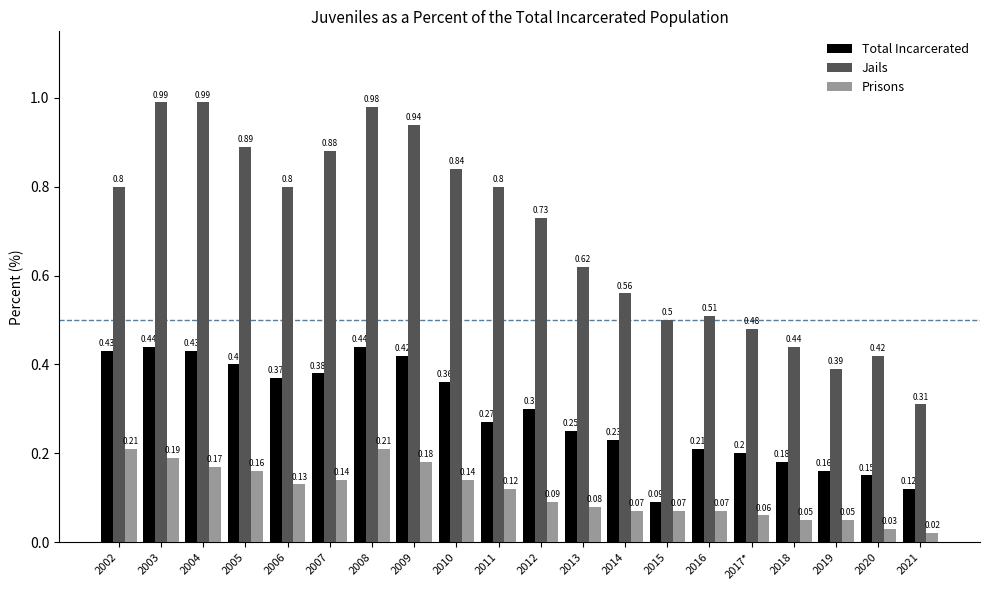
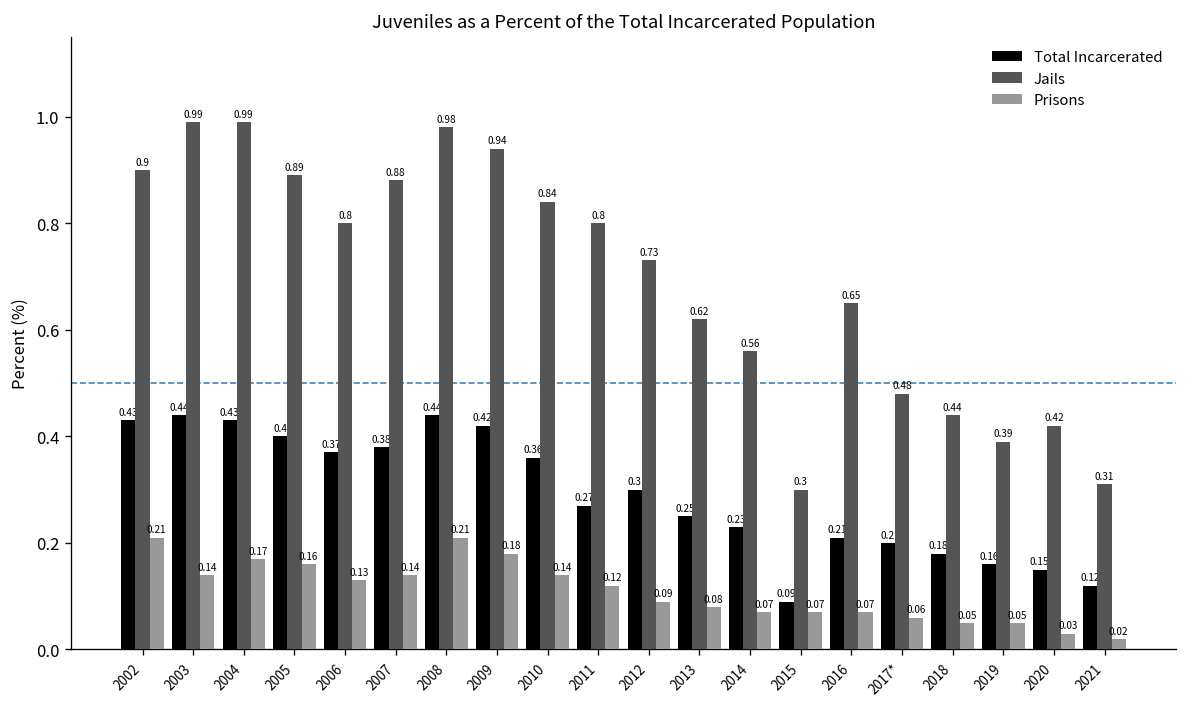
  {
    "Total Incarcerated": {
      "2002": 0.43,
      "2003": 0.44,
      "2004": 0.43,
      "2005": 0.4,
      "2006": 0.37,
      "2007": 0.38,
      "2008": 0.44,
      "2009": 0.42,
      "2010": 0.36,
      "2011": 0.27,
      "2012": 0.3,
      "2013": 0.25,
      "2014": 0.23,
      "2015": 0.09,
      "2016": 0.21,
      "2017*": 0.2,
      "2018": 0.18,
      "2019": 0.16,
      "2020": 0.15,
      "2021": 0.12
    },
    "Jails": {
-     "2002": 0.8,
+     "2002": 0.9,
      "2003": 0.99,
      "2004": 0.99,
      "2005": 0.89,
      "2006": 0.8,
      "2007": 0.88,
      "2008": 0.98,
      "2009": 0.94,
      "2010": 0.84,
      "2011": 0.8,
      "2012": 0.73,
      "2013": 0.62,
      "2014": 0.56,
-     "2015": 0.5,
-     "2016": 0.51,
+     "2015": 0.3,
+     "2016": 0.65,
      "2017*": 0.48,
      "2018": 0.44,
      "2019": 0.39,
      "2020": 0.42,
      "2021": 0.31
    },
    "Prisons": {
      "2002": 0.21,
-     "2003": 0.19,
+     "2003": 0.14,
      "2004": 0.17,
      "2005": 0.16,
      "2006": 0.13,
      "2007": 0.14,
      "2008": 0.21,
      "2009": 0.18,
      "2010": 0.14,
      "2011": 0.12,
      "2012": 0.09,
      "2013": 0.08,
      "2014": 0.07,
      "2015": 0.07,
      "2016": 0.07,
      "2017*": 0.06,
      "2018": 0.05,
      "2019": 0.05,
      "2020": 0.03,
      "2021": 0.02
    }
  }
